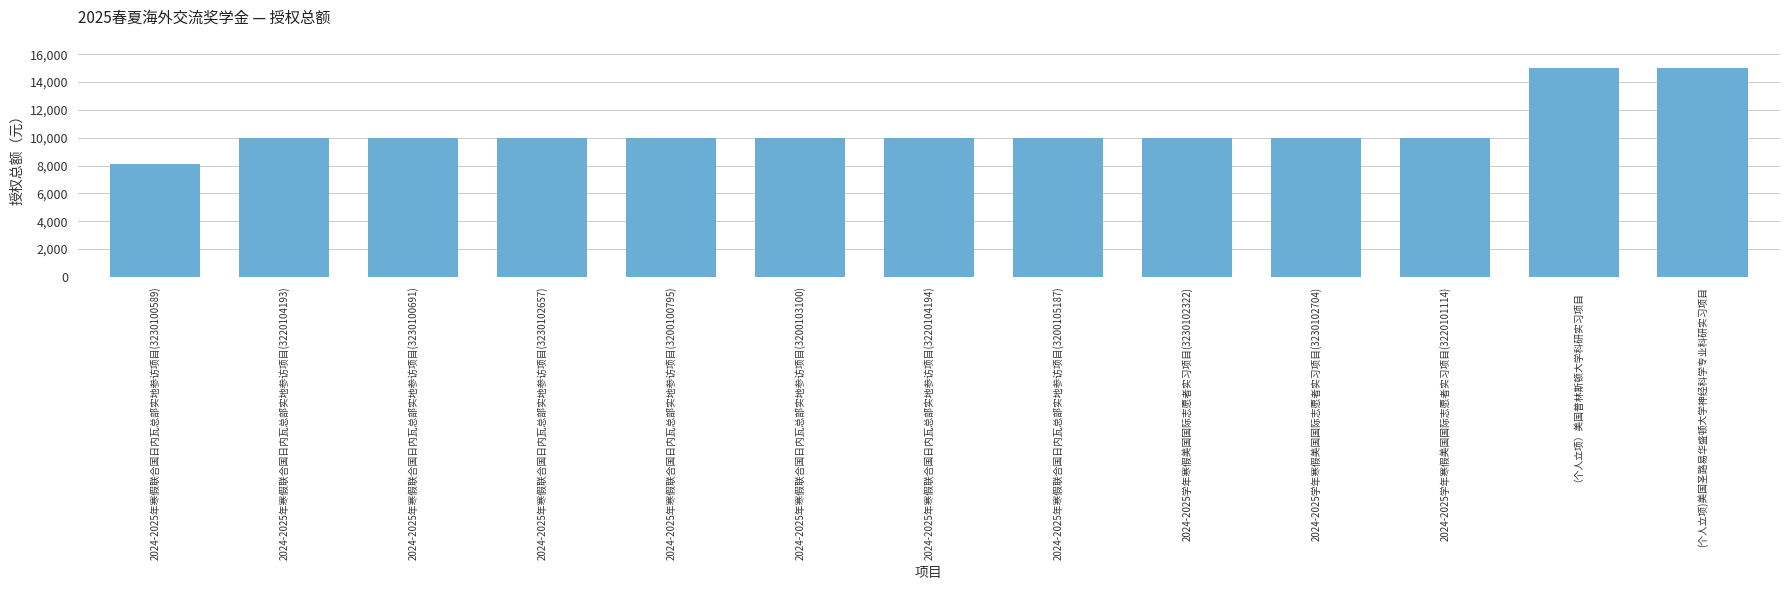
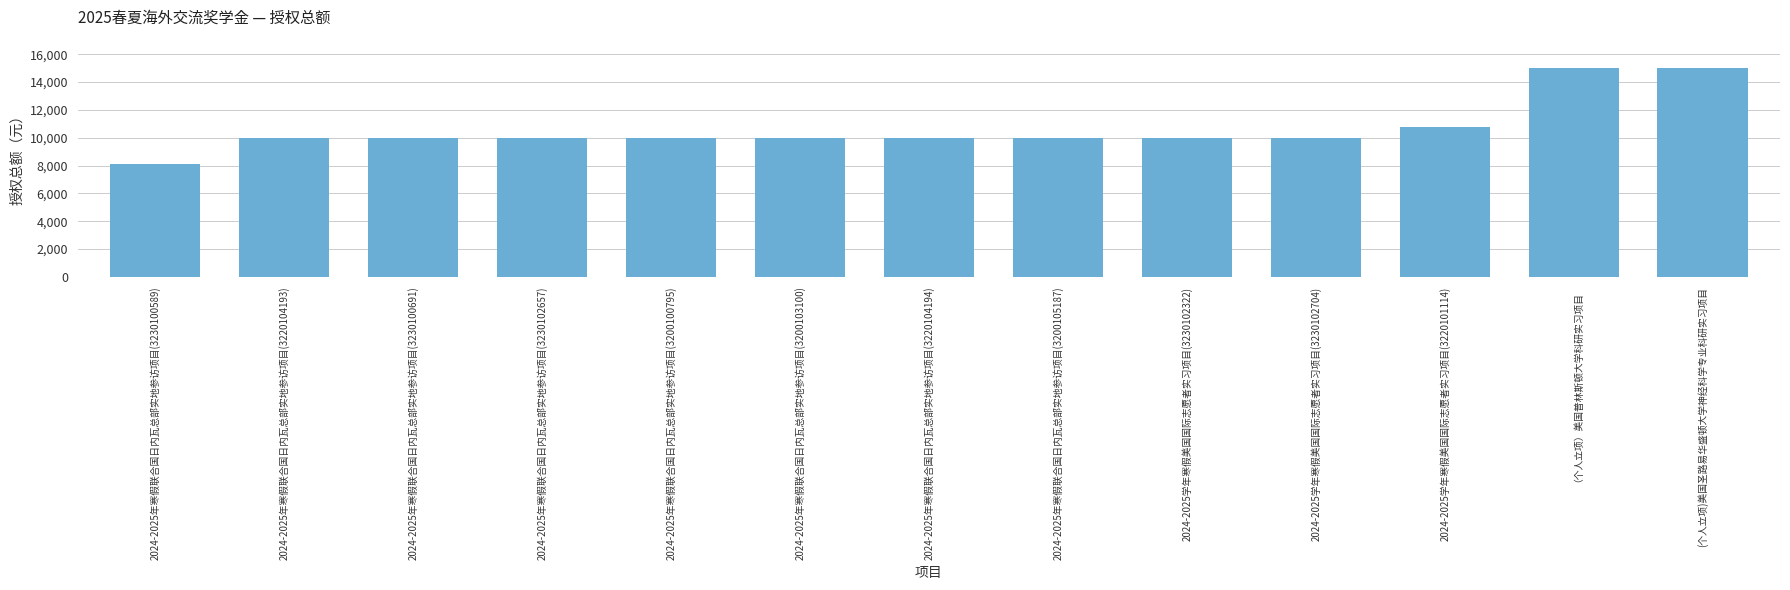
  {
    "2024-2025年寒假联合国日内瓦总部实地参访项目(3230100589)": "8,100",
    "2024-2025年寒假联合国日内瓦总部实地参访项目(3220104193)": "10,000",
    "2024-2025年寒假联合国日内瓦总部实地参访项目(3230100691)": "10,000",
    "2024-2025年寒假联合国日内瓦总部实地参访项目(3230102657)": "10,000",
    "2024-2025年寒假联合国日内瓦总部实地参访项目(3200100795)": "10,000",
    "2024-2025年寒假联合国日内瓦总部实地参访项目(3200103100)": "10,000",
    "2024-2025年寒假联合国日内瓦总部实地参访项目(3220104194)": "10,000",
    "2024-2025年寒假联合国日内瓦总部实地参访项目(3200105187)": "10,000",
    "2024-2025学年寒假美国国际志愿者实习项目(3230102322)": "10,000",
    "2024-2025学年寒假美国国际志愿者实习项目(3230102704)": "10,000",
-   "2024-2025学年寒假美国国际志愿者实习项目(3220101114)": "10,000",
+   "2024-2025学年寒假美国国际志愿者实习项目(3220101114)": "10,800",
    "（个人立项）美国普林斯顿大学科研实习项目": "15,000",
    "(个人立项)美国圣路易华盛顿大学神经科学专业科研实习项目": "15,000"
  }
